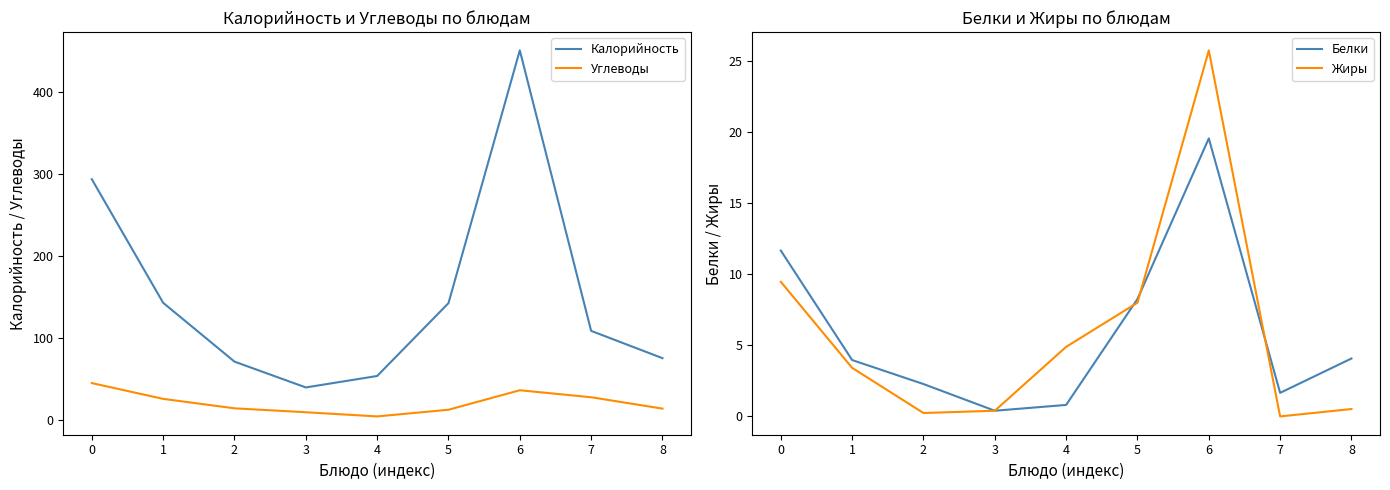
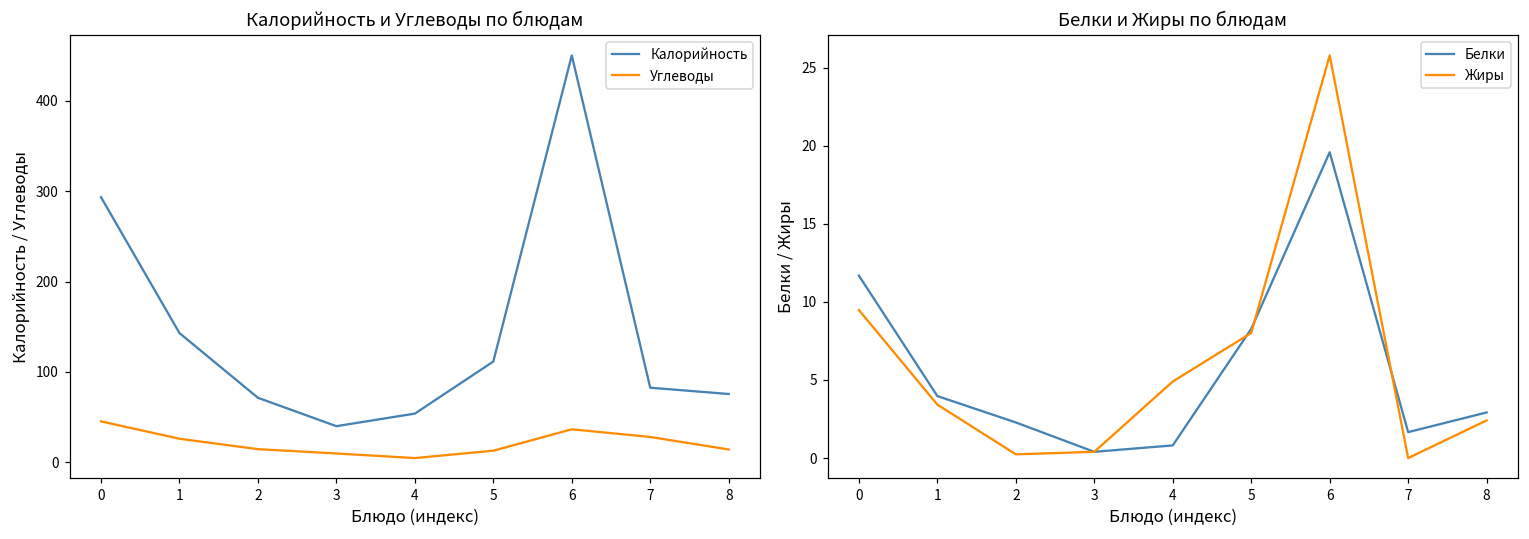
  {
    "Калорийность и Углеводы по блюдам": {
      "Калорийность": {
        "0": 290,
        "1": 140,
        "2": 70,
        "3": 40,
        "4": 50,
-       "5": 140,
+       "5": 110,
        "6": 450,
-       "7": 110,
+       "7": 80,
        "8": 80
      },
      "Углеводы": {
        "0": 50,
        "1": 30,
        "2": 10,
        "3": 10,
        "4": 0,
        "5": 10,
        "6": 40,
        "7": 30,
        "8": 10
      }
    },
    "Белки и Жиры по блюдам": {
      "Белки": {
        "0": 11.7,
        "1": 4.0,
        "2": 2.3,
        "4": 0.8,
        "5": 8.3,
        "6": 19.6,
        "7": 1.7,
-       "8": 4.1
+       "8": 2.9
      },
      "Жиры": {
        "0": 9.5,
        "1": 3.4,
        "2": 0.2,
        "4": 4.9,
        "5": 8.0,
        "6": 25.8,
        "7": 0.0,
-       "8": 0.5
+       "8": 2.4
      }
    }
  }
